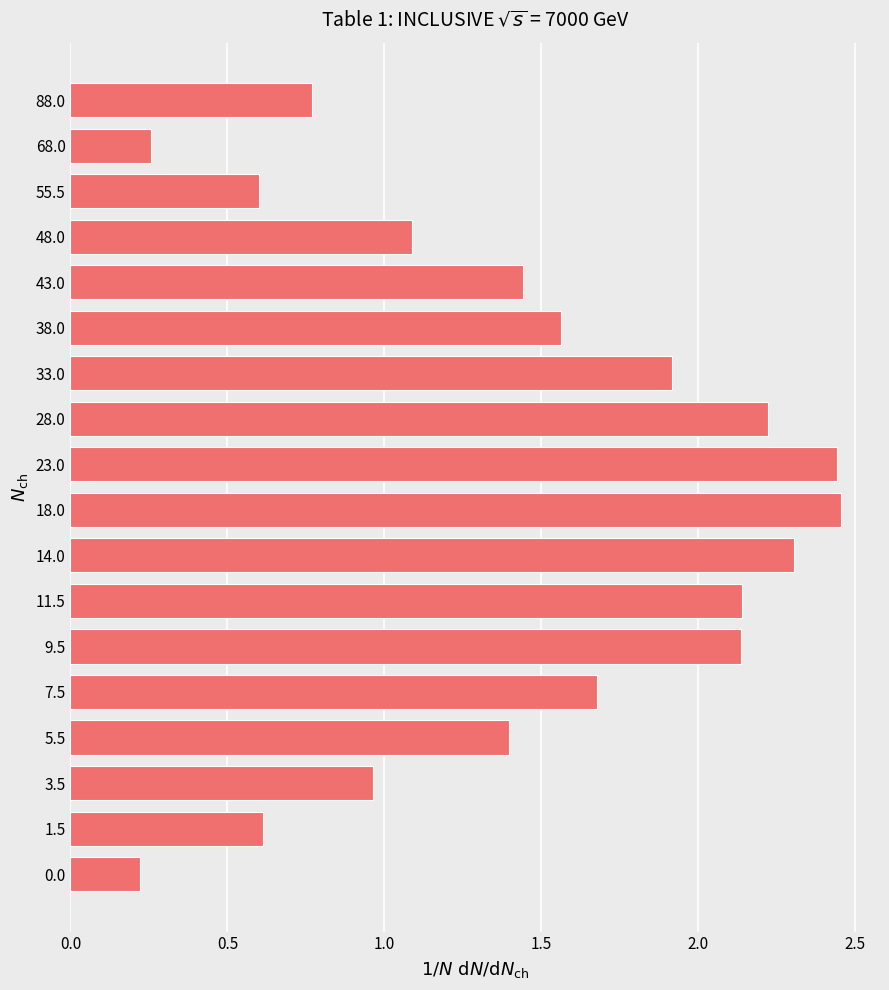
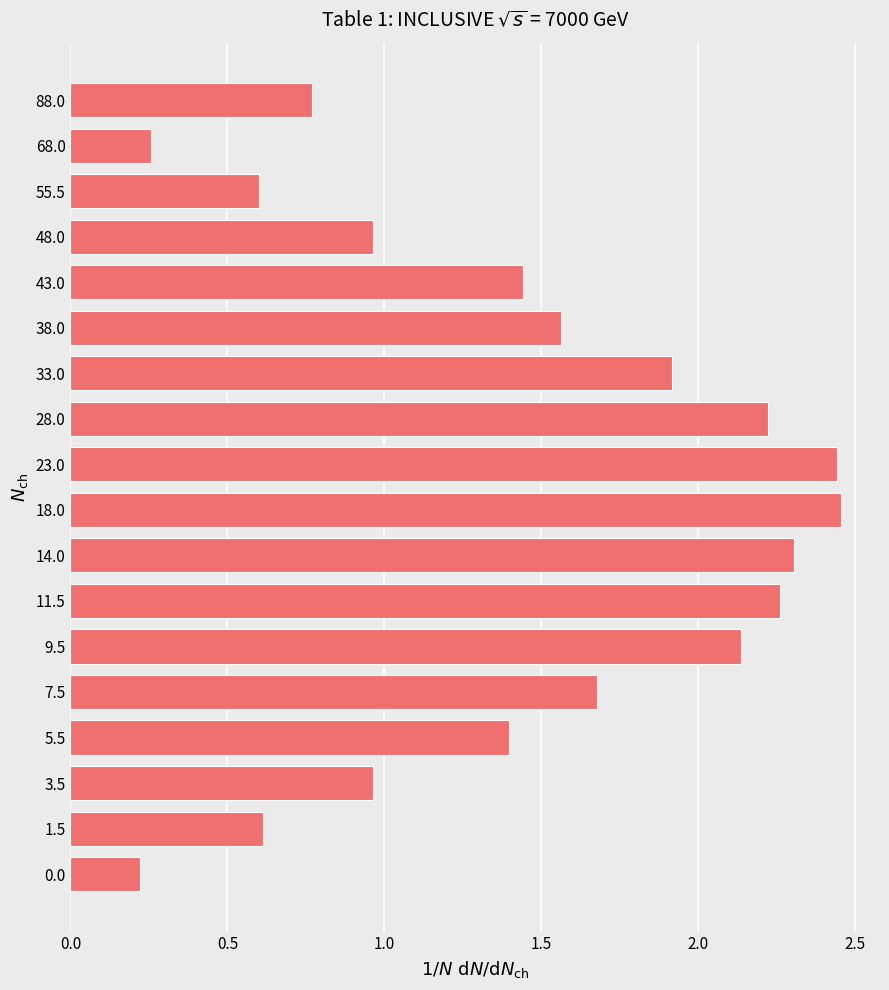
  {
    "88.0": 0.77,
    "68.0": 0.26,
    "55.5": 0.60,
-   "48.0": 1.09,
+   "48.0": 0.96,
    "43.0": 1.44,
    "38.0": 1.56,
    "33.0": 1.92,
    "28.0": 2.22,
    "23.0": 2.44,
    "18.0": 2.46,
    "14.0": 2.31,
-   "11.5": 2.14,
+   "11.5": 2.26,
    "9.5": 2.14,
    "7.5": 1.68,
    "5.5": 1.40,
    "3.5": 0.96,
    "1.5": 0.61,
    "0.0": 0.22
  }
